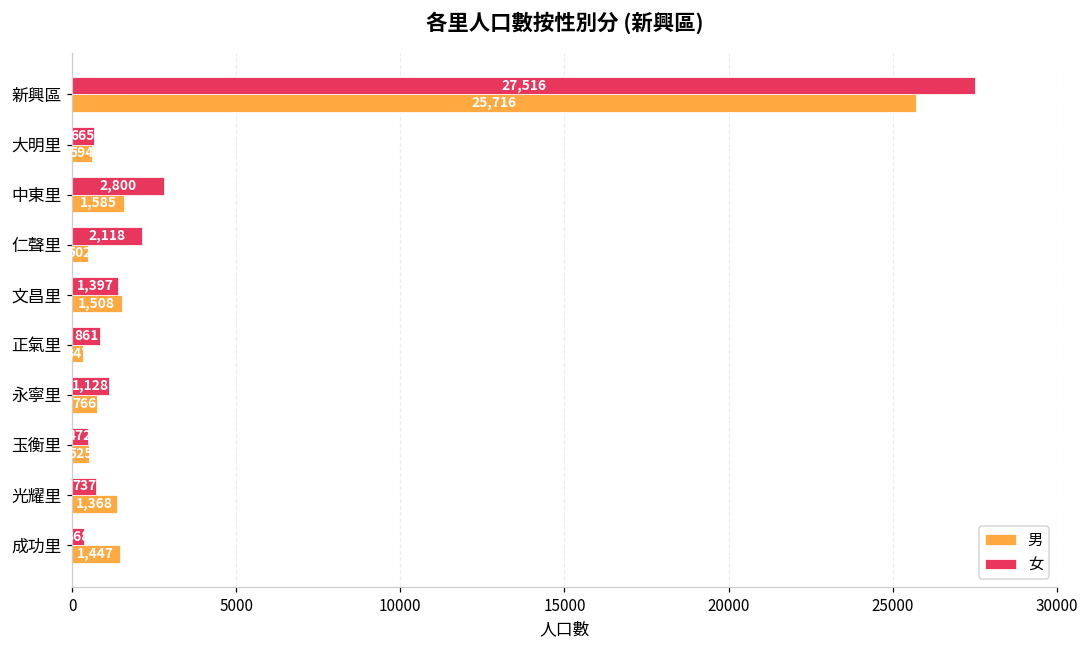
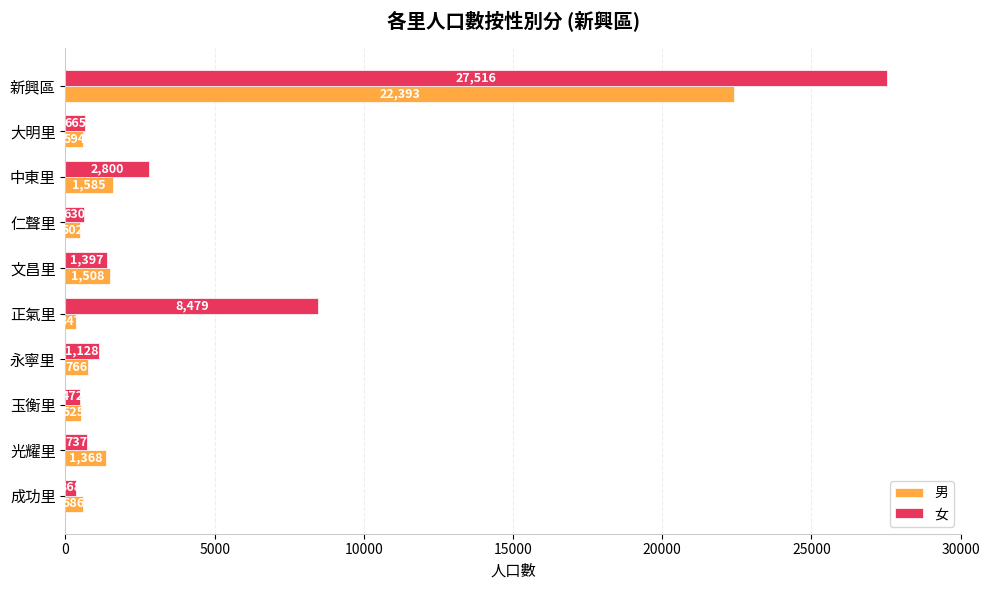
  {
    "男": {
-     "新興區": "25,716",
+     "新興區": "22,393",
      "大明里": "594",
      "中東里": "1,585",
      "仁聲里": "502",
      "文昌里": "1,508",
      "永寧里": "766",
      "玉衡里": "525",
      "光耀里": "1,368",
-     "成功里": "1,447"
+     "成功里": "586"
    },
    "女": {
      "新興區": "27,516",
      "大明里": "665",
      "中東里": "2,800",
-     "仁聲里": "2,118",
+     "仁聲里": "630",
      "文昌里": "1,397",
-     "正氣里": "861",
+     "正氣里": "8,479",
      "永寧里": "1,128",
      "玉衡里": "472",
      "光耀里": "737"
    }
  }
